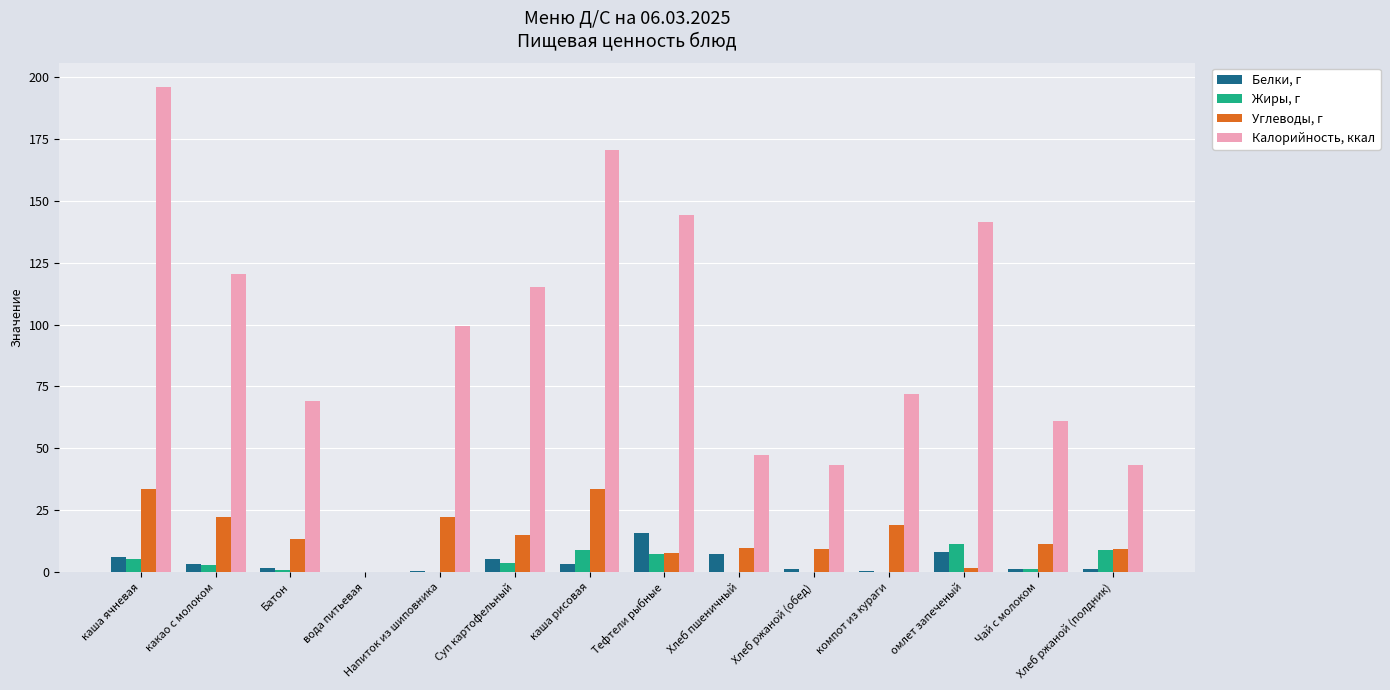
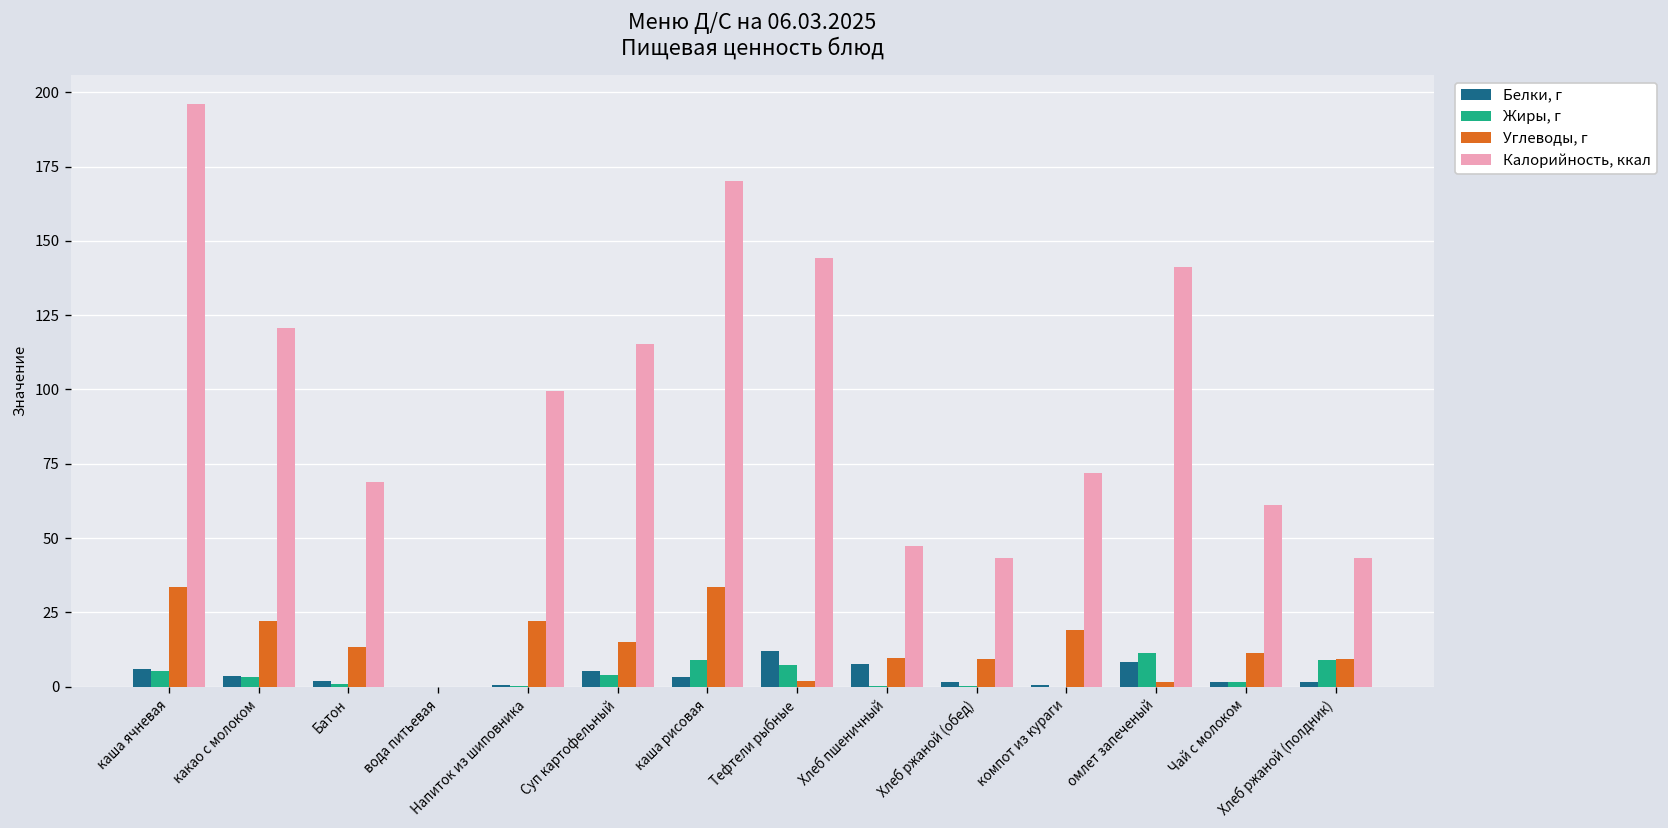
  {
    "Белки, г": {
      "каша ячневая": 6,
      "какао с молоком": 3,
      "Батон": 2,
      "вода питьевая": 0,
      "Суп картофельный": 5,
      "каша рисовая": 3,
-     "Тефтели рыбные": 16,
+     "Тефтели рыбные": 12,
      "Хлеб пшеничный": 8,
      "Хлеб ржаной (обед)": 1,
      "омлет запеченый": 8,
      "Чай с молоком": 1,
      "Хлеб ржаной (полдник)": 1
    },
    "Жиры, г": {
      "каша ячневая": 5,
      "какао с молоком": 3,
      "вода питьевая": 0,
      "Суп картофельный": 4,
      "каша рисовая": 9,
      "Тефтели рыбные": 7,
      "компот из кураги": 0,
      "омлет запеченый": 11,
      "Чай с молоком": 1,
      "Хлеб ржаной (полдник)": 9
    },
    "Углеводы, г": {
      "каша ячневая": 34,
      "какао с молоком": 22,
      "Батон": 13,
      "вода питьевая": 0,
      "Напиток из шиповника": 22,
      "Суп картофельный": 15,
      "каша рисовая": 34,
-     "Тефтели рыбные": 8,
+     "Тефтели рыбные": 2,
      "Хлеб пшеничный": 10,
      "Хлеб ржаной (обед)": 9,
      "компот из кураги": 19,
      "омлет запеченый": 2,
      "Чай с молоком": 11,
      "Хлеб ржаной (полдник)": 9
    },
    "Калорийность, ккал": {
      "каша ячневая": 196,
      "какао с молоком": 121,
      "Батон": 69,
      "вода питьевая": 0,
      "Напиток из шиповника": 99,
      "Суп картофельный": 115,
      "каша рисовая": 170,
      "Тефтели рыбные": 144,
      "Хлеб пшеничный": 47,
      "Хлеб ржаной (обед)": 43,
      "компот из кураги": 72,
      "омлет запеченый": 141,
      "Чай с молоком": 61,
      "Хлеб ржаной (полдник)": 43
    }
  }
